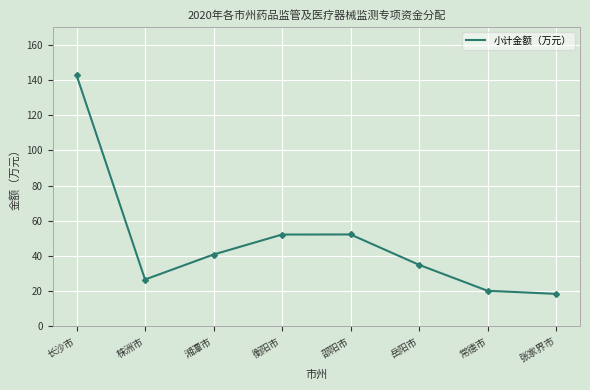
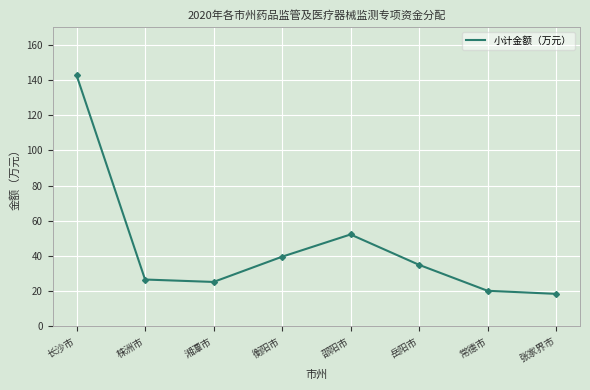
  {
    "长沙市": 143,
    "株洲市": 27,
-   "湘潭市": 41,
-   "衡阳市": 52,
+   "湘潭市": 25,
+   "衡阳市": 40,
    "邵阳市": 52,
    "岳阳市": 35,
    "常德市": 20,
    "张家界市": 18
  }
